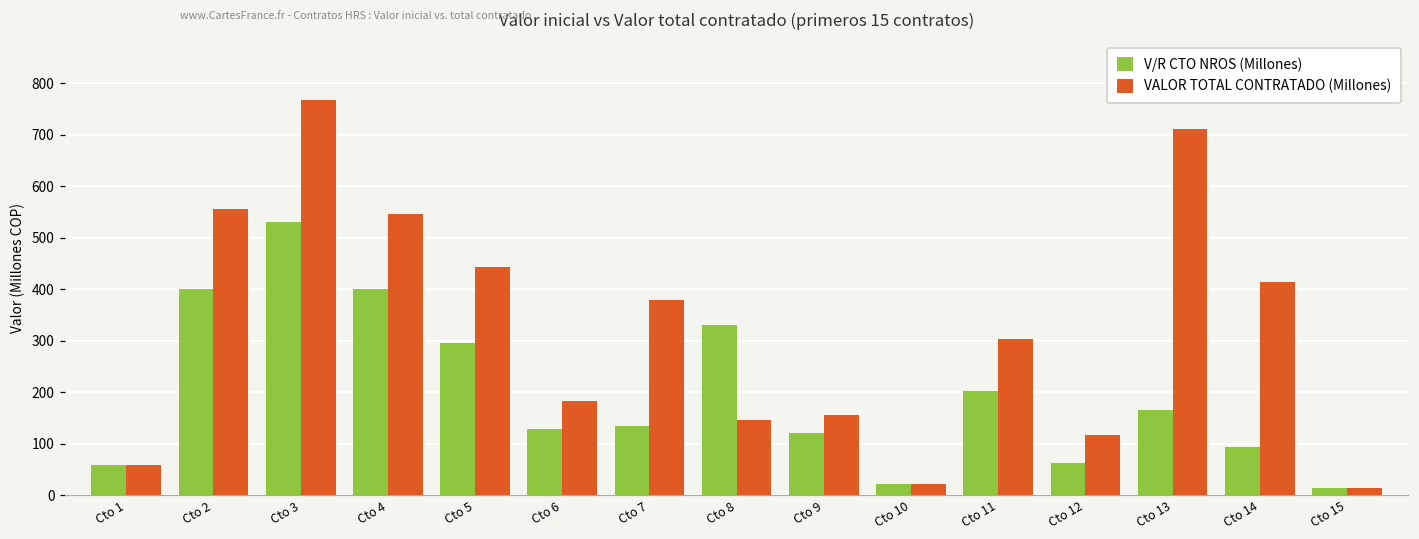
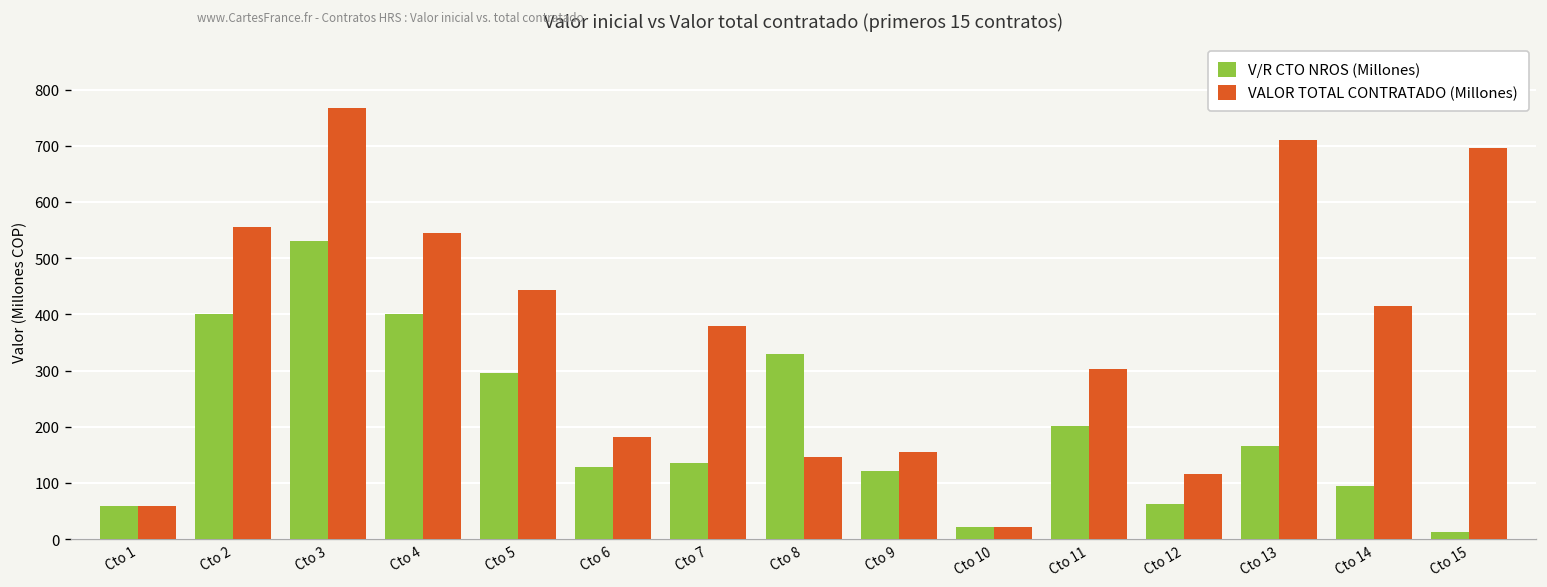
  {
    "V/R CTO NROS (Millones)": {
      "Cto 1": 60,
      "Cto 2": 400,
      "Cto 3": 530,
      "Cto 4": 400,
      "Cto 5": 300,
      "Cto 6": 130,
      "Cto 7": 130,
      "Cto 8": 330,
      "Cto 9": 120,
      "Cto 10": 20,
      "Cto 11": 200,
      "Cto 12": 60,
      "Cto 13": 170,
      "Cto 14": 90,
      "Cto 15": 10
    },
    "VALOR TOTAL CONTRATADO (Millones)": {
      "Cto 1": 60,
      "Cto 2": 560,
      "Cto 3": 770,
      "Cto 4": 550,
      "Cto 5": 440,
      "Cto 6": 180,
      "Cto 7": 380,
      "Cto 8": 150,
      "Cto 9": 160,
      "Cto 10": 20,
      "Cto 11": 300,
      "Cto 12": 120,
      "Cto 13": 710,
      "Cto 14": 410,
-     "Cto 15": 10
+     "Cto 15": 700
    }
  }
